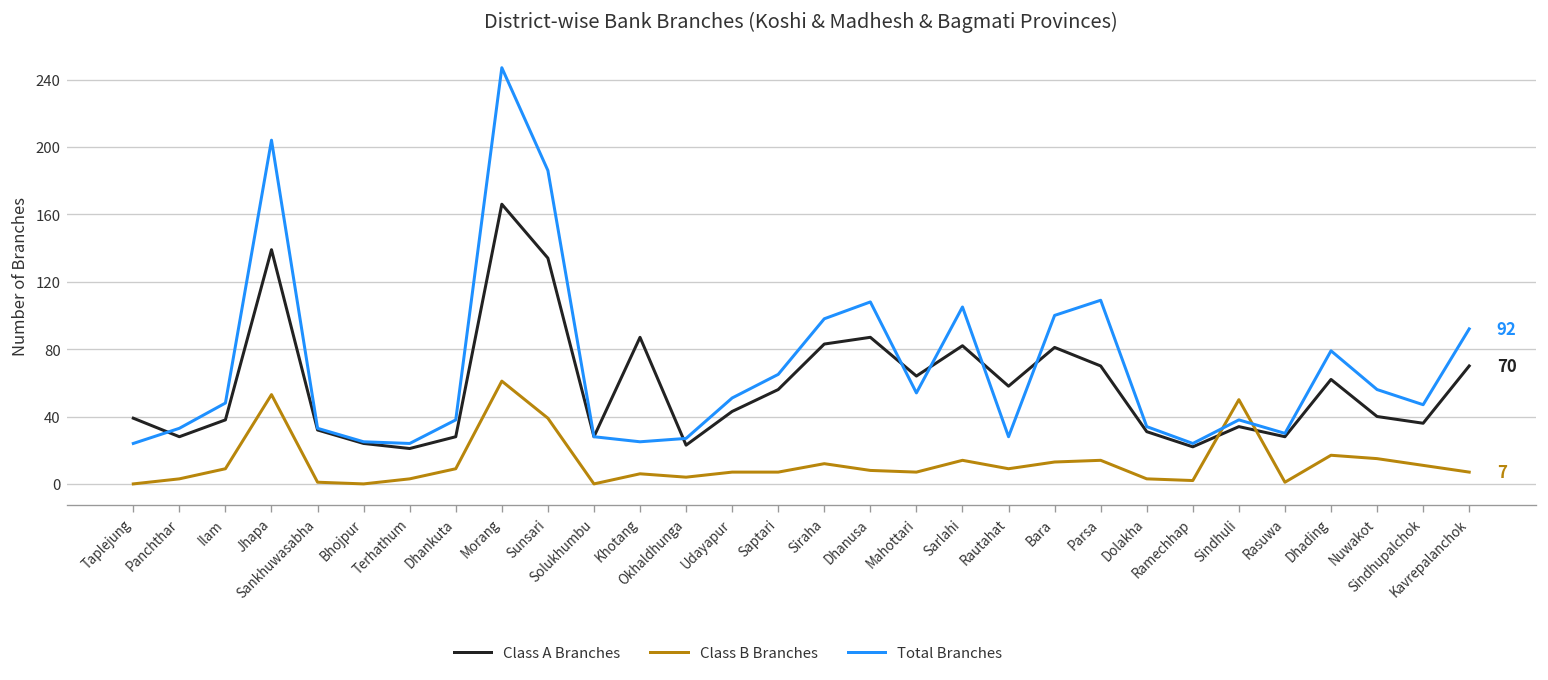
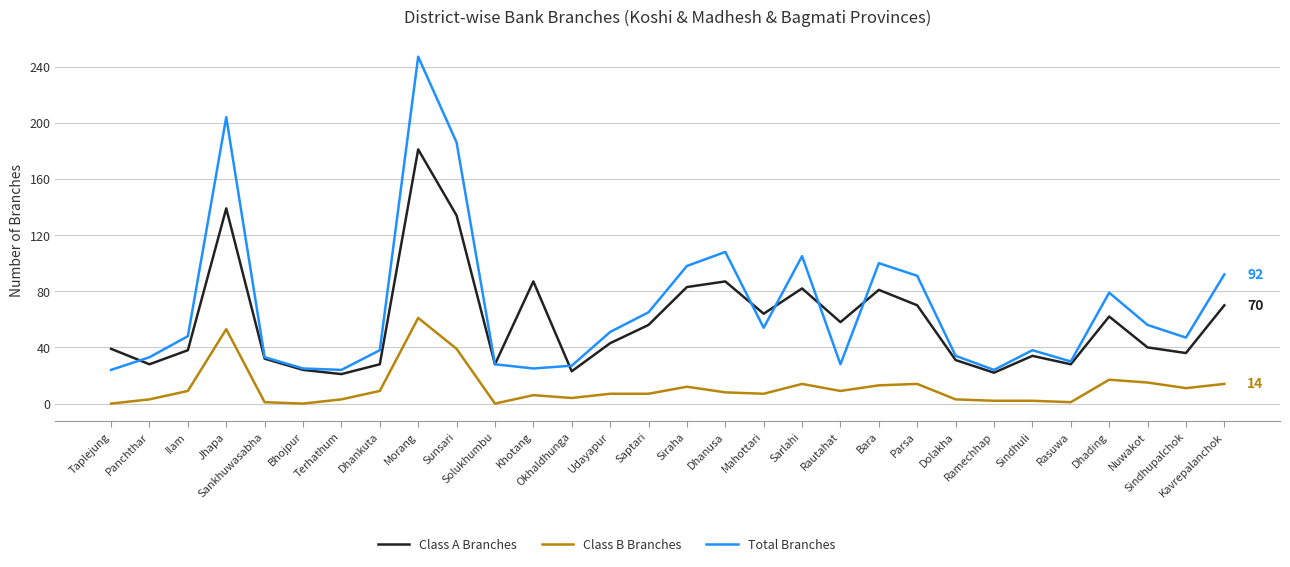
  {
    "Class A Branches": {
      "Taplejung": 39,
      "Panchthar": 28,
      "Ilam": 38,
      "Jhapa": 139,
      "Terhathum": 21,
      "Dhankuta": 28,
-     "Morang": 166,
+     "Morang": 181,
      "Sunsari": 134,
      "Khotang": 87,
      "Okhaldhunga": 23,
      "Udayapur": 43,
      "Saptari": 56,
      "Siraha": 83,
      "Dhanusa": 87,
      "Mahottari": 64,
      "Sarlahi": 82,
      "Rautahat": 58,
      "Bara": 81,
      "Parsa": 70,
      "Dolakha": 31,
      "Ramechhap": 22,
      "Sindhuli": 34,
      "Rasuwa": 28,
      "Dhading": 62,
      "Nuwakot": 40,
      "Sindhupalchok": 36
    },
    "Class B Branches": {
-     "Sindhuli": 50,
-     "Kavrepalanchok": 7
+     "Sindhuli": 2,
+     "Kavrepalanchok": 14
    },
    "Total Branches": {
      "Taplejung": 24,
      "Panchthar": 33,
      "Ilam": 48,
      "Jhapa": 204,
      "Terhathum": 24,
      "Dhankuta": 38,
      "Morang": 247,
      "Sunsari": 186,
      "Khotang": 25,
      "Okhaldhunga": 27,
      "Udayapur": 51,
      "Saptari": 65,
      "Siraha": 98,
      "Dhanusa": 108,
      "Mahottari": 54,
      "Sarlahi": 105,
      "Rautahat": 28,
      "Bara": 100,
-     "Parsa": 109,
+     "Parsa": 91,
      "Dolakha": 34,
      "Ramechhap": 24,
      "Sindhuli": 38,
      "Rasuwa": 30,
      "Dhading": 79,
      "Nuwakot": 56,
      "Sindhupalchok": 47
    }
  }
